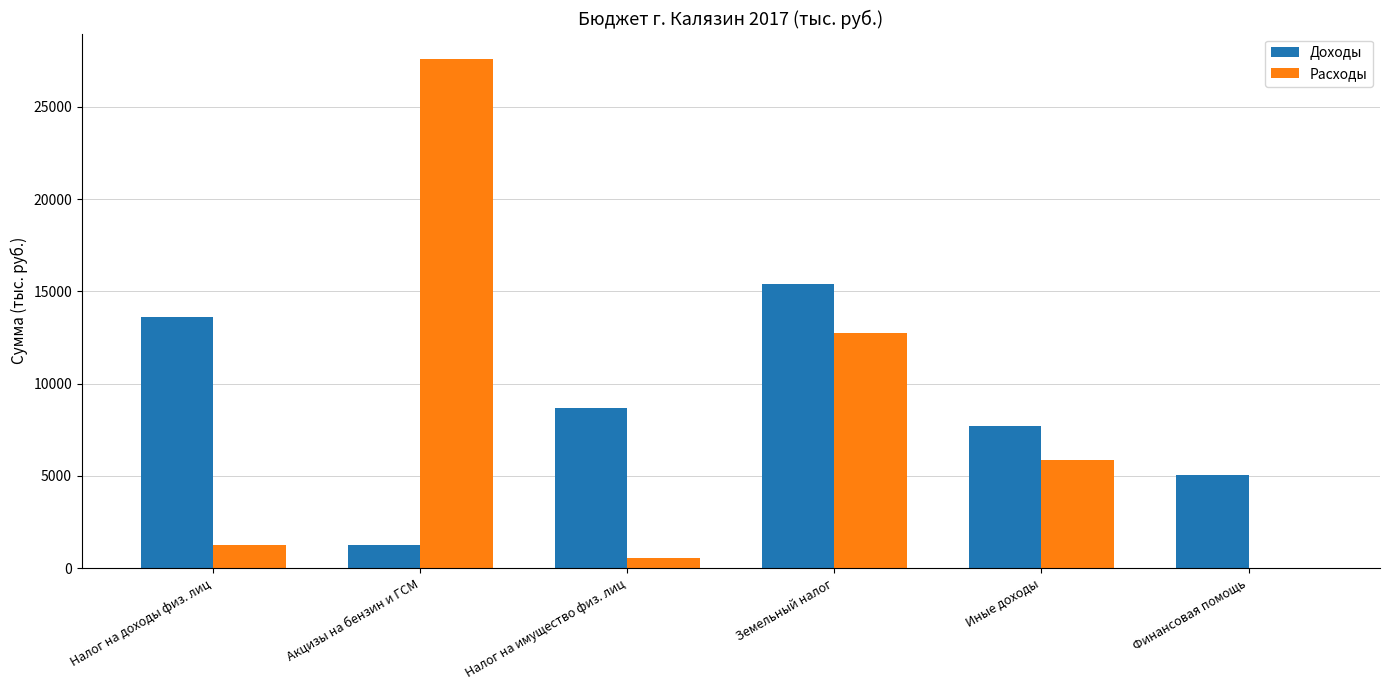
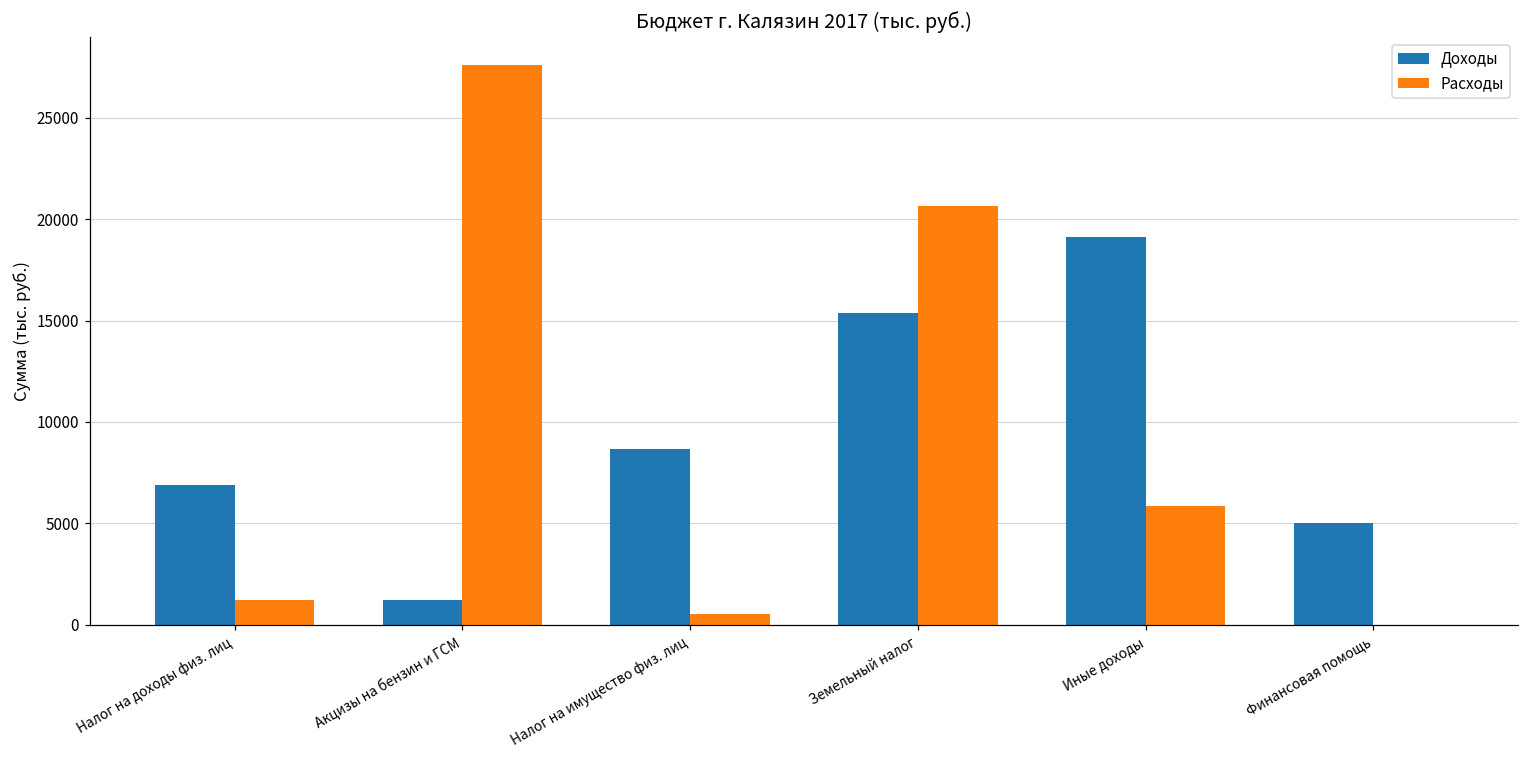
  {
    "Доходы": {
-     "Налог на доходы физ. лиц": 13600,
+     "Налог на доходы физ. лиц": 6900,
      "Акцизы на бензин и ГСМ": 1200,
      "Налог на имущество физ. лиц": 8700,
      "Земельный налог": 15400,
-     "Иные доходы": 7700,
+     "Иные доходы": 19100,
      "Финансовая помощь": 5000
    },
    "Расходы": {
      "Налог на доходы физ. лиц": 1200,
      "Акцизы на бензин и ГСМ": 27600,
      "Налог на имущество физ. лиц": 600,
-     "Земельный налог": 12700,
+     "Земельный налог": 20600,
      "Иные доходы": 5900,
      "Финансовая помощь": 0
    }
  }
